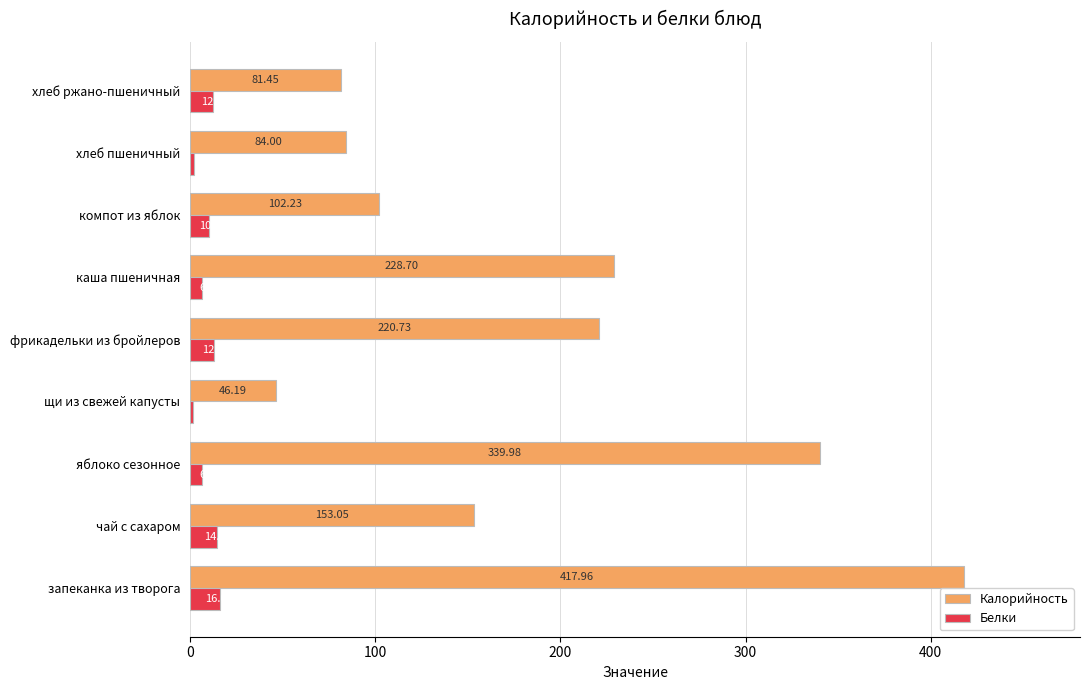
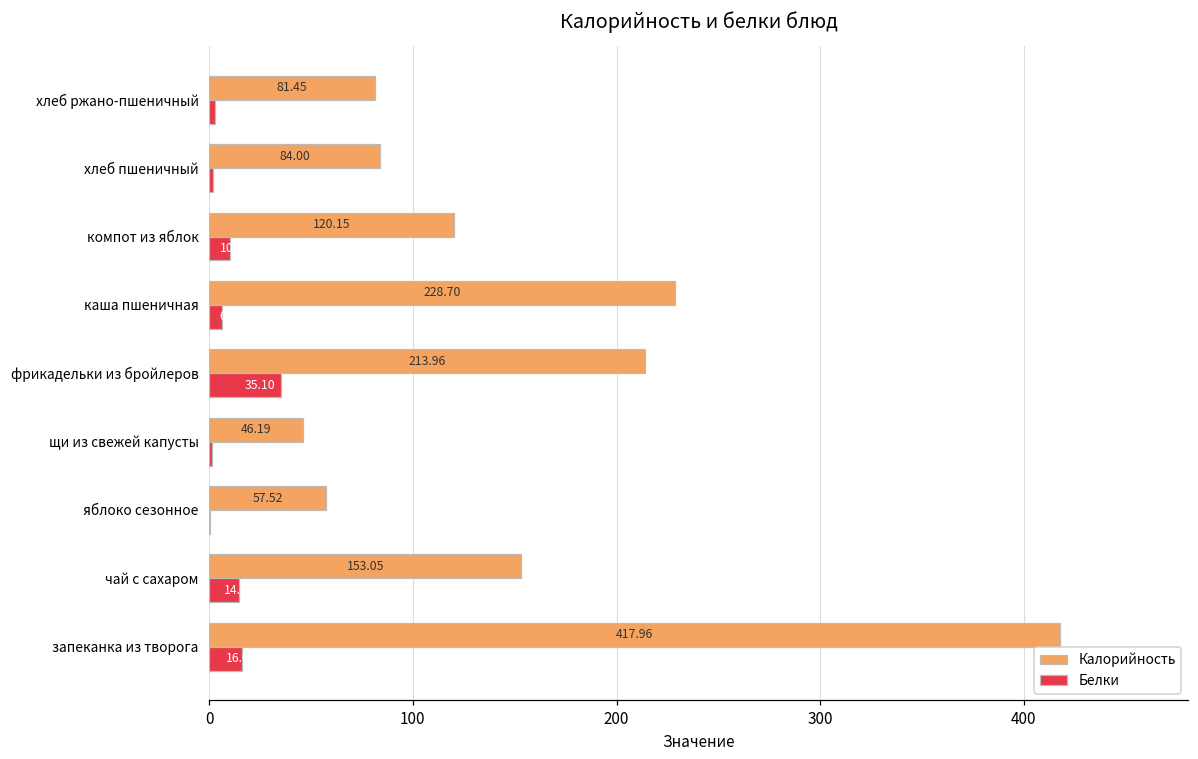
  {
    "Калорийность": {
      "хлеб ржано-пшеничный": 81.45,
      "хлеб пшеничный": 84.00,
-     "компот из яблок": 102.23,
+     "компот из яблок": 120.15,
      "каша пшеничная": 228.70,
-     "фрикадельки из бройлеров": 220.73,
+     "фрикадельки из бройлеров": 213.96,
      "щи из свежей капусты": 46.19,
-     "яблоко сезонное": 339.98,
+     "яблоко сезонное": 57.52,
      "чай с сахаром": 153.05,
      "запеканка из творога": 417.96
    },
    "Белки": {
-     "хлеб ржано-пшеничный": 12,
+     "хлеб ржано-пшеничный": 3,
      "хлеб пшеничный": 2,
      "компот из яблок": 10,
      "каша пшеничная": 6,
-     "фрикадельки из бройлеров": 13,
+     "фрикадельки из бройлеров": 35,
      "щи из свежей капусты": 1,
-     "яблоко сезонное": 7,
+     "яблоко сезонное": 1,
      "чай с сахаром": 15
    }
  }
